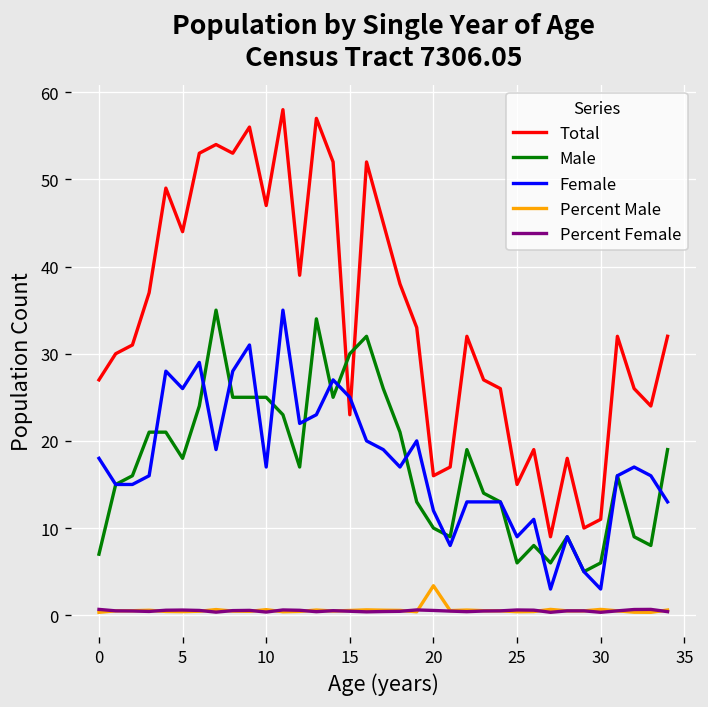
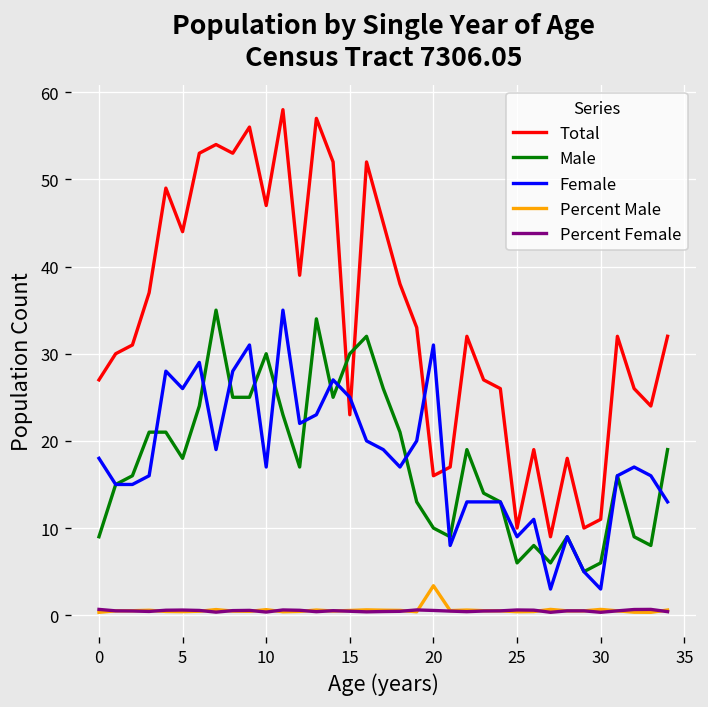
  {
    "Total": {
      "0": 27,
      "5": 44,
      "10": 47,
      "15": 23,
      "20": 16,
-     "25": 15,
+     "25": 10,
      "30": 11
    },
    "Male": {
-     "0": 7,
+     "0": 9,
      "5": 18,
-     "10": 25,
+     "10": 30,
      "15": 30,
      "20": 10,
      "25": 6,
      "30": 6
    },
    "Female": {
      "0": 18,
      "5": 26,
      "10": 17,
      "15": 25,
-     "20": 12,
+     "20": 31,
      "25": 9,
      "30": 3
    },
    "Percent Male": {
      "20": 3
    },
    "Percent Female": {
      "20": 1
    }
  }
